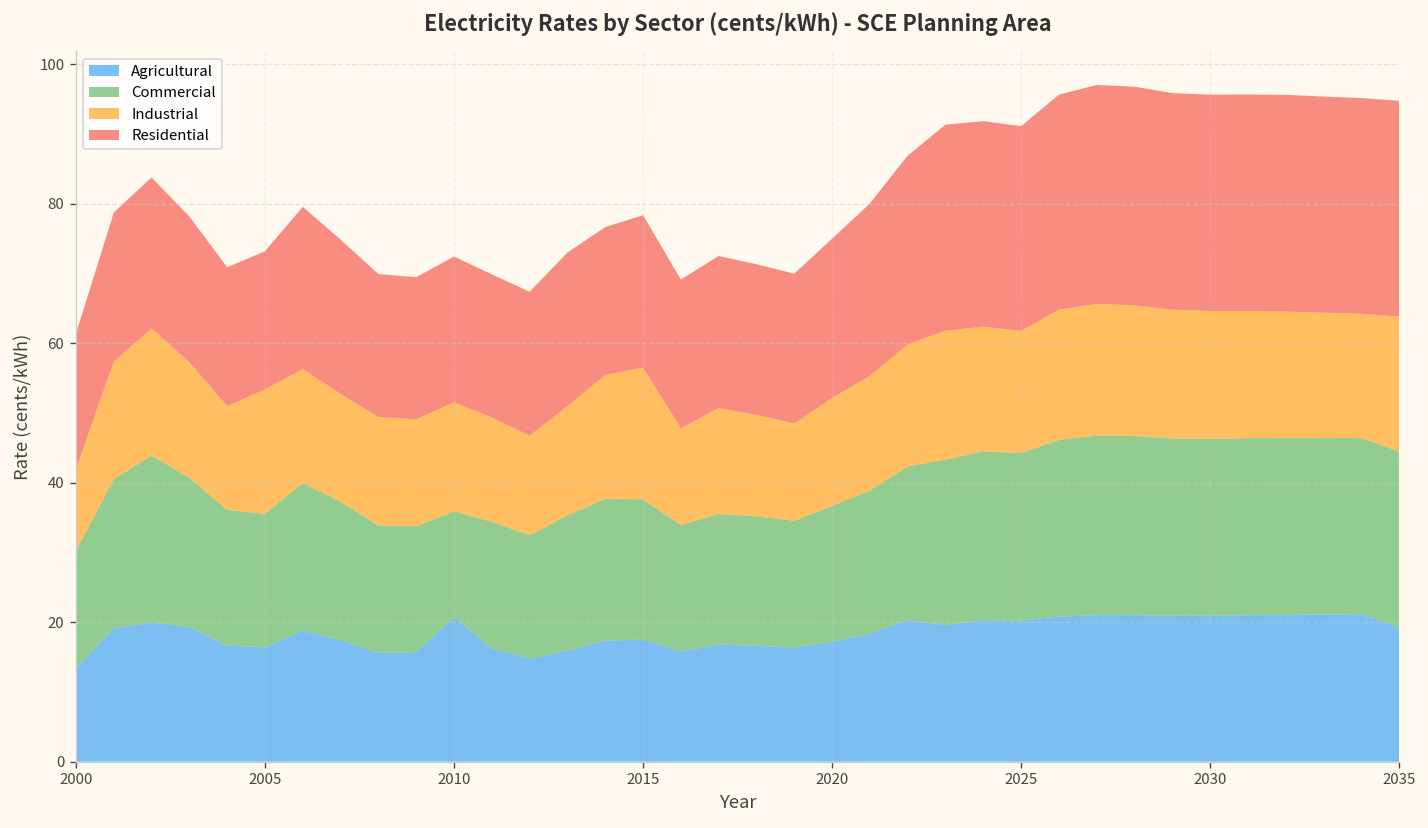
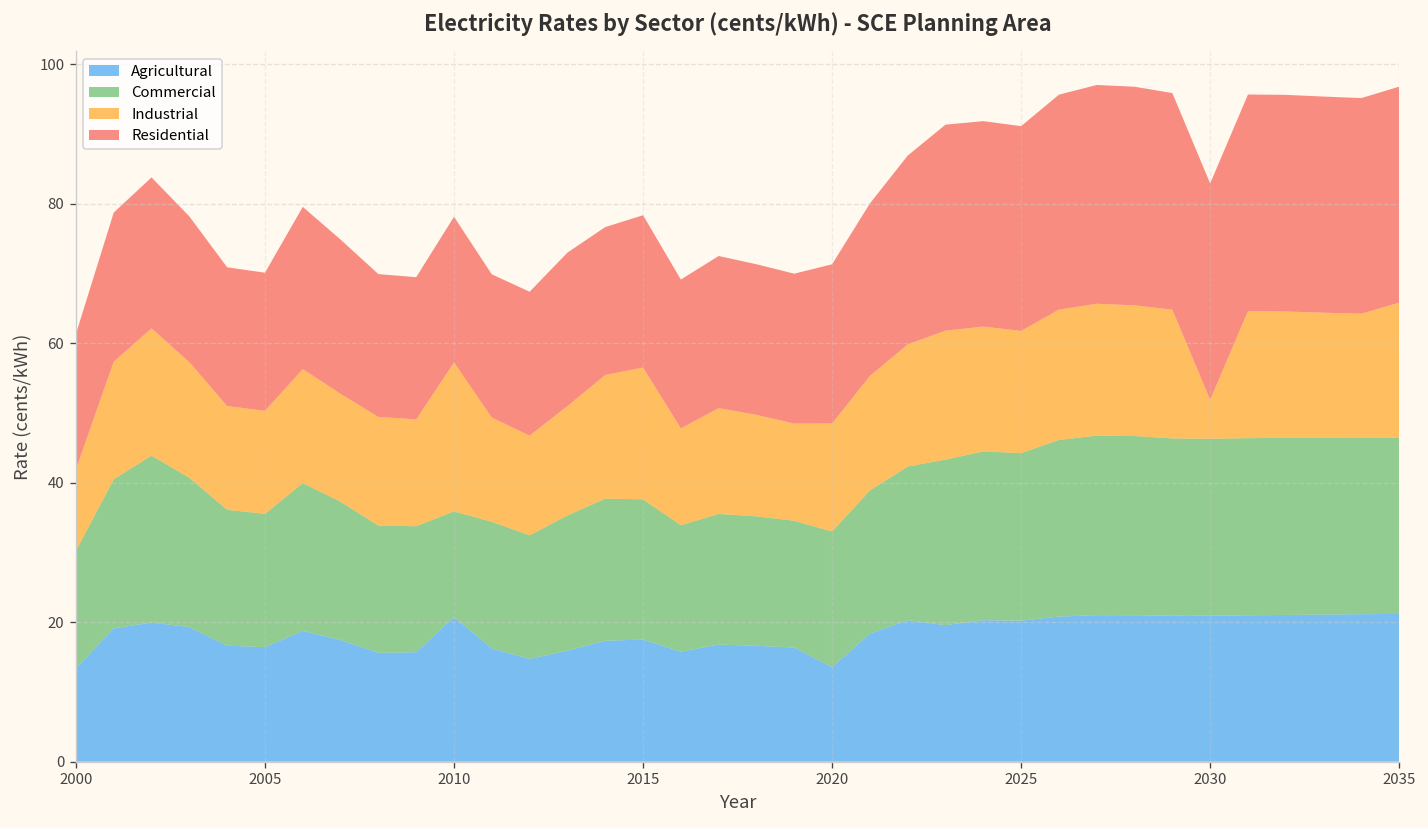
  {
    "Agricultural": {
      "2000": 13,
      "2005": 16,
      "2010": 21,
      "2015": 18,
-     "2020": 17,
+     "2020": 14,
      "2025": 20,
      "2030": 21,
-     "2035": 19
+     "2035": 21
    },
    "Commercial": {
      "2000": 17,
      "2005": 19,
      "2010": 15,
      "2015": 20,
      "2020": 19,
      "2025": 24,
      "2030": 25,
      "2035": 25
    },
    "Industrial": {
      "2000": 12,
-     "2005": 18,
-     "2010": 16,
+     "2005": 15,
+     "2010": 21,
      "2015": 19,
      "2020": 16,
      "2025": 18,
-     "2030": 18,
+     "2030": 6,
      "2035": 19
    },
    "Residential": {
      "2000": 19,
      "2005": 20,
      "2010": 21,
      "2015": 22,
      "2020": 23,
      "2025": 29,
      "2030": 31,
      "2035": 31
    }
  }
